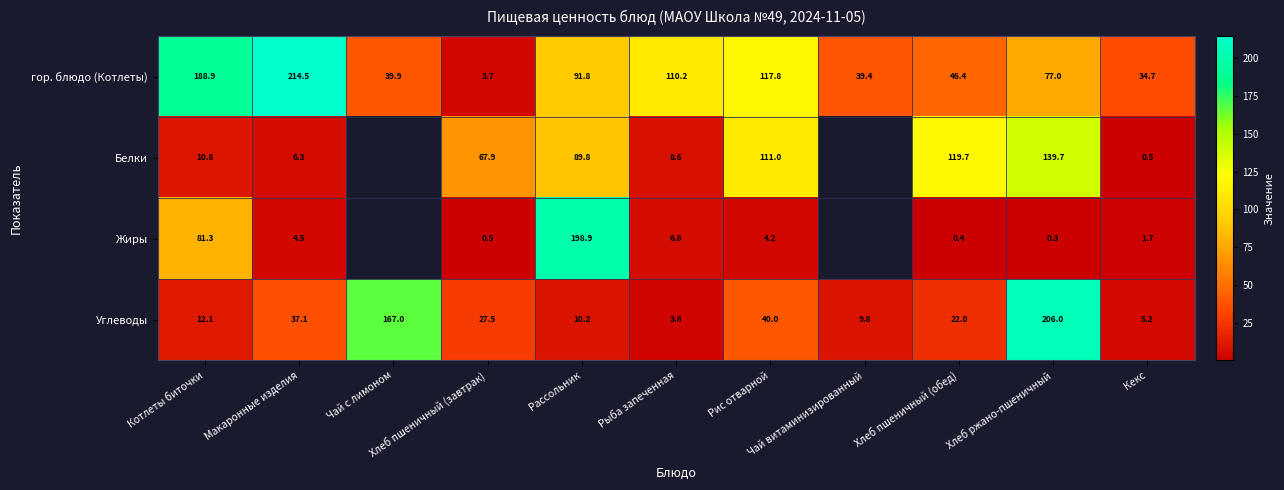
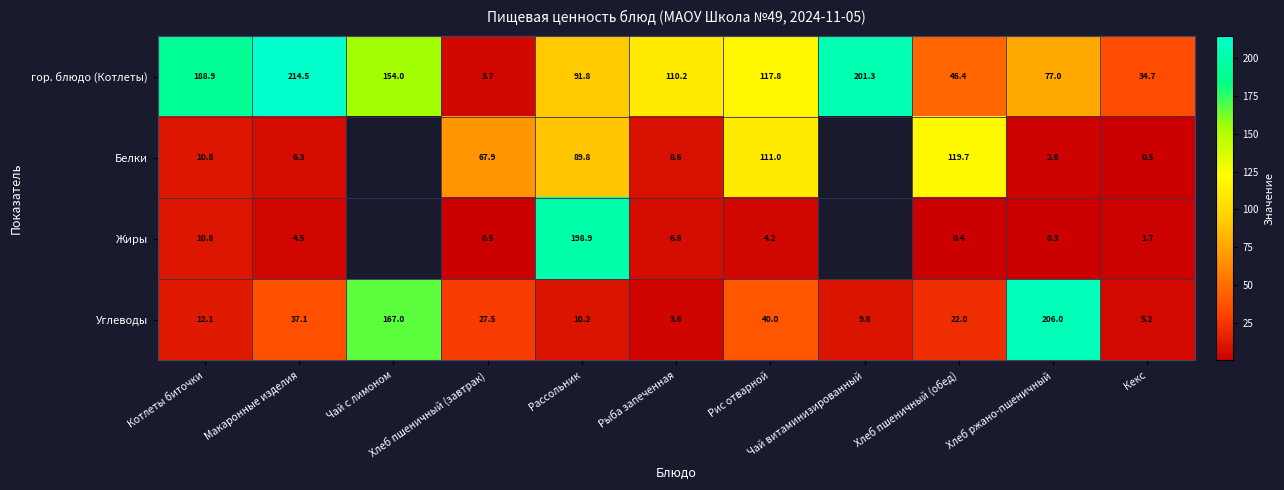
  {
    "гор. блюдо (Котлеты)": {
      "Котлеты биточки": 188.9,
      "Макаронные изделия": 214.5,
-     "Чай с лимоном": 39.9,
+     "Чай с лимоном": 154.0,
      "Хлеб пшеничный (завтрак)": 3.7,
      "Рассольник": 91.8,
      "Рыба запеченная": 110.2,
      "Рис отварной": 117.8,
-     "Чай витаминизированный": 39.4,
+     "Чай витаминизированный": 201.3,
      "Хлеб пшеничный (обед)": 46.4,
      "Хлеб ржано-пшеничный": 77.0,
      "Кекс": 34.7
    },
    "Белки": {
      "Котлеты биточки": 10.8,
      "Макаронные изделия": 6.3,
      "Хлеб пшеничный (завтрак)": 67.9,
      "Рассольник": 89.8,
      "Рыба запеченная": 8.6,
      "Рис отварной": 111.0,
      "Хлеб пшеничный (обед)": 119.7,
-     "Хлеб ржано-пшеничный": 139.7,
+     "Хлеб ржано-пшеничный": 2.8,
      "Кекс": 0.5
    },
    "Жиры": {
-     "Котлеты биточки": 81.3,
+     "Котлеты биточки": 10.8,
      "Макаронные изделия": 4.5,
      "Хлеб пшеничный (завтрак)": 0.5,
      "Рассольник": 198.9,
      "Рыба запеченная": 6.8,
      "Рис отварной": 4.2,
      "Хлеб пшеничный (обед)": 0.4,
      "Хлеб ржано-пшеничный": 0.3,
      "Кекс": 1.7
    },
    "Углеводы": {
      "Котлеты биточки": 12.1,
      "Макаронные изделия": 37.1,
      "Чай с лимоном": 167.0,
      "Хлеб пшеничный (завтрак)": 27.5,
      "Рассольник": 10.2,
      "Рыба запеченная": 3.6,
      "Рис отварной": 40.0,
      "Чай витаминизированный": 9.8,
      "Хлеб пшеничный (обед)": 22.0,
      "Хлеб ржано-пшеничный": 206.0,
      "Кекс": 5.2
    }
  }
